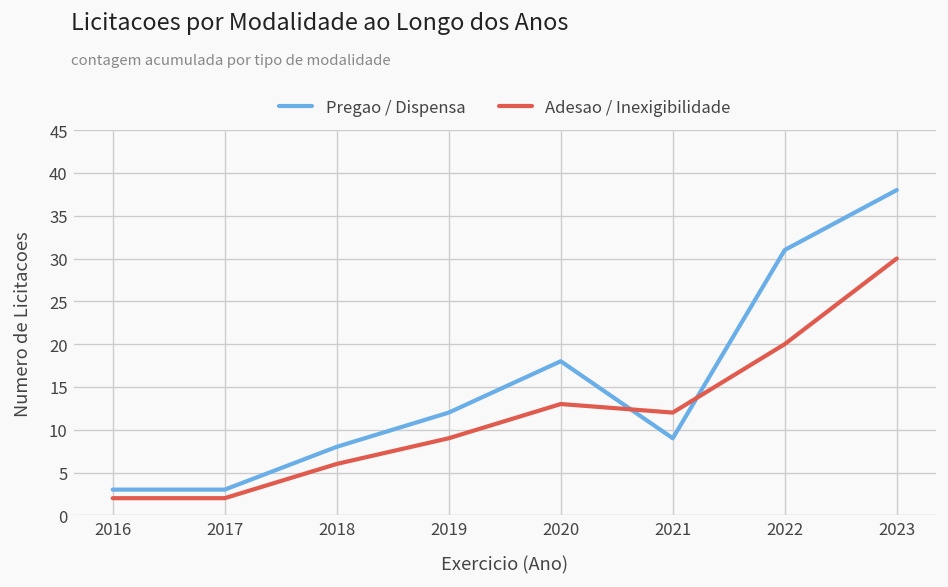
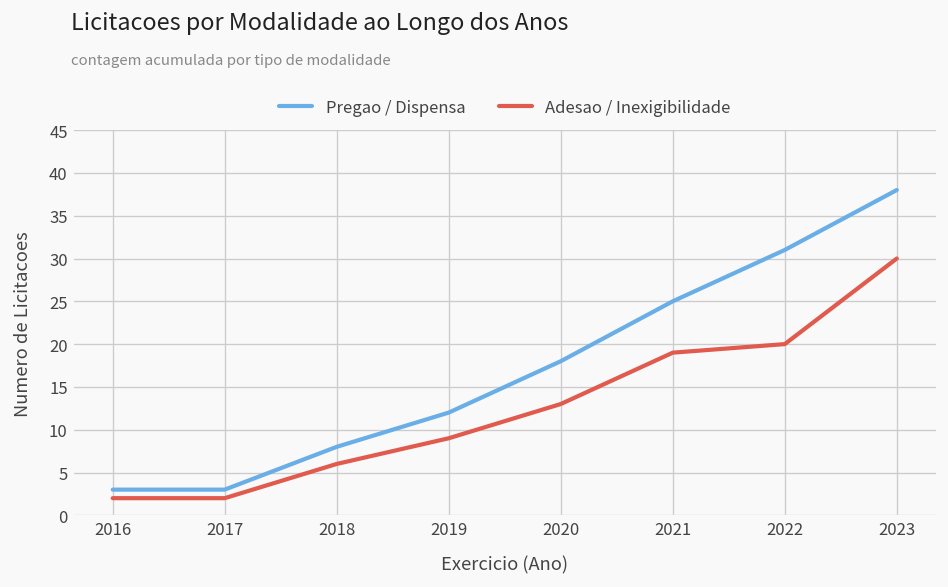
  {
    "Pregao / Dispensa": {
      "2016": 3,
      "2017": 3,
      "2018": 8,
      "2019": 12,
      "2020": 18,
-     "2021": 9,
+     "2021": 25,
      "2022": 31,
      "2023": 38
    },
    "Adesao / Inexigibilidade": {
      "2016": 2,
      "2017": 2,
      "2018": 6,
      "2019": 9,
      "2020": 13,
-     "2021": 12,
+     "2021": 19,
      "2022": 20,
      "2023": 30
    }
  }
